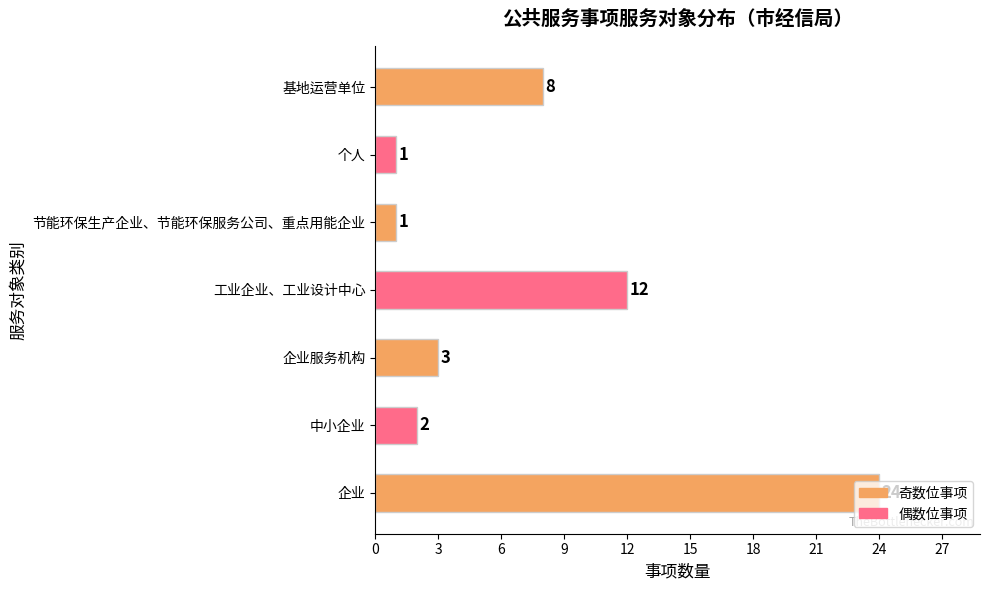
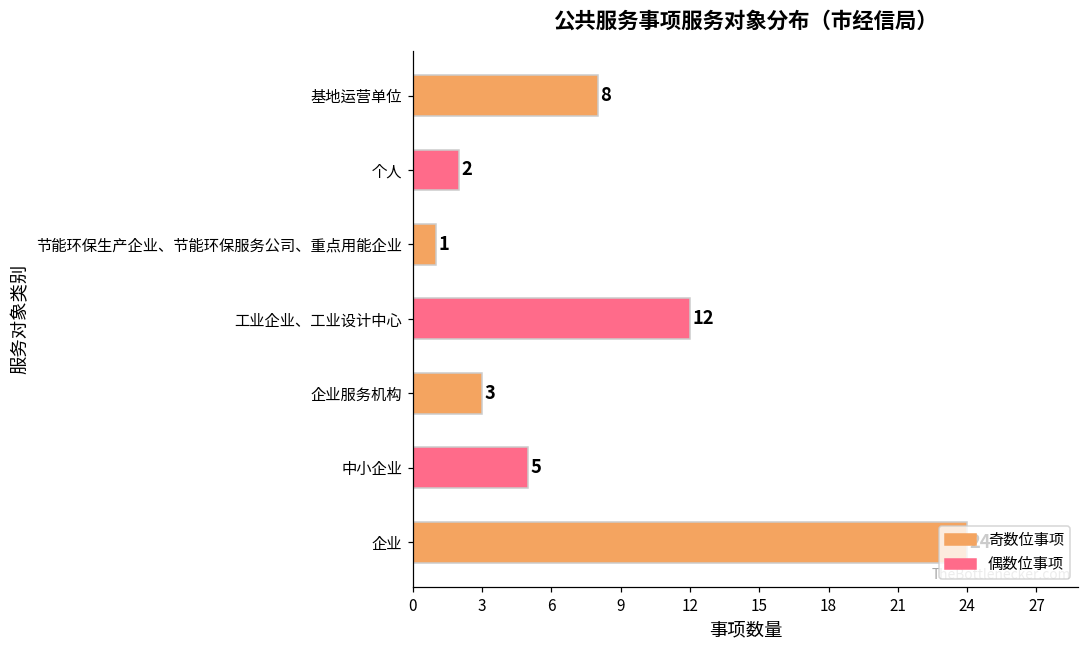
  {
    "基地运营单位": 8,
-   "个人": 1,
+   "个人": 2,
    "节能环保生产企业、节能环保服务公司、重点用能企业": 1,
    "工业企业、工业设计中心": 12,
    "企业服务机构": 3,
-   "中小企业": 2
+   "中小企业": 5
  }
